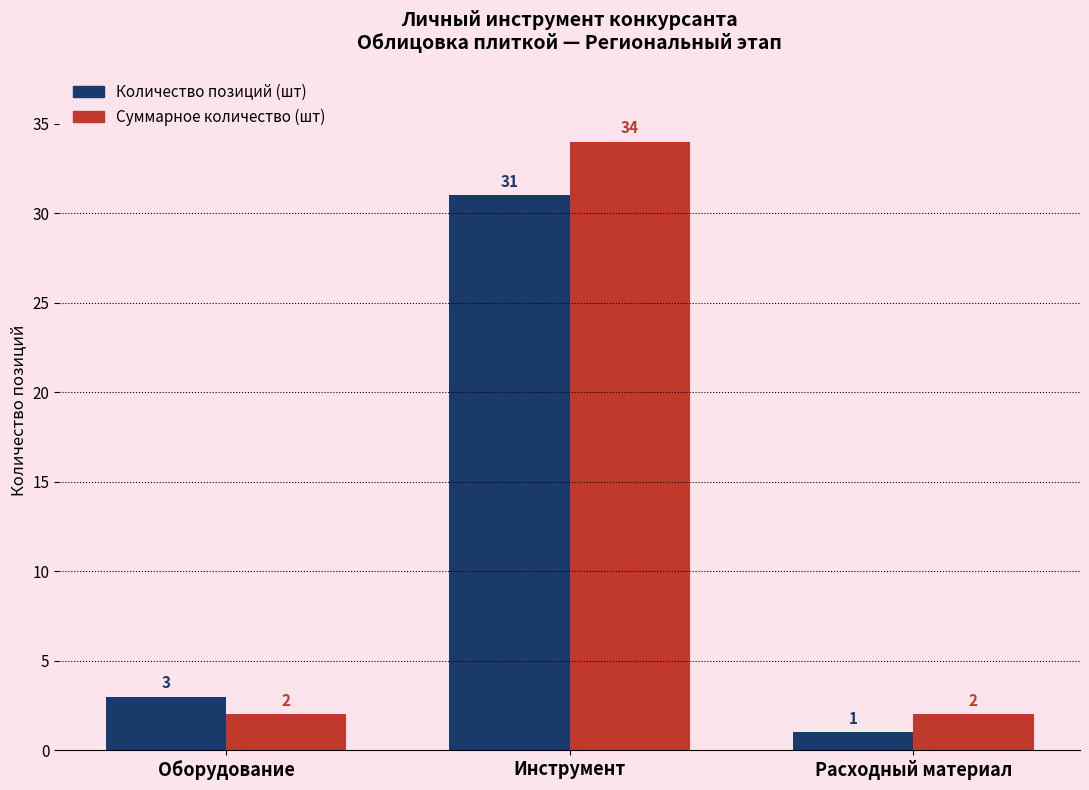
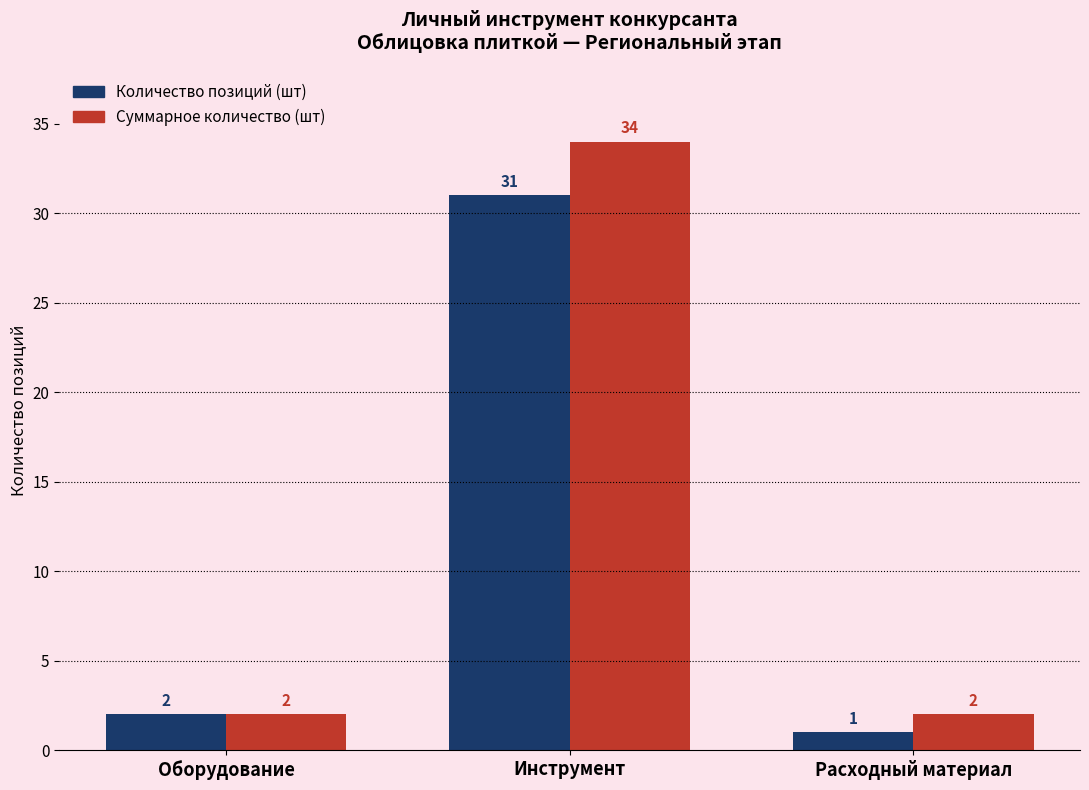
  {
    "Количество позиций (шт)": {
-     "Оборудование": 3,
+     "Оборудование": 2,
      "Инструмент": 31,
      "Расходный материал": 1
    },
    "Суммарное количество (шт)": {
      "Оборудование": 2,
      "Инструмент": 34,
      "Расходный материал": 2
    }
  }
